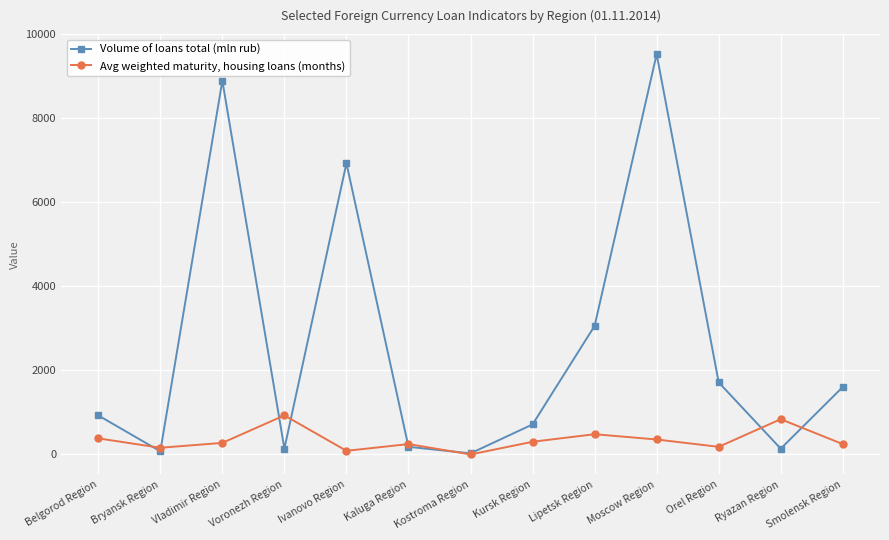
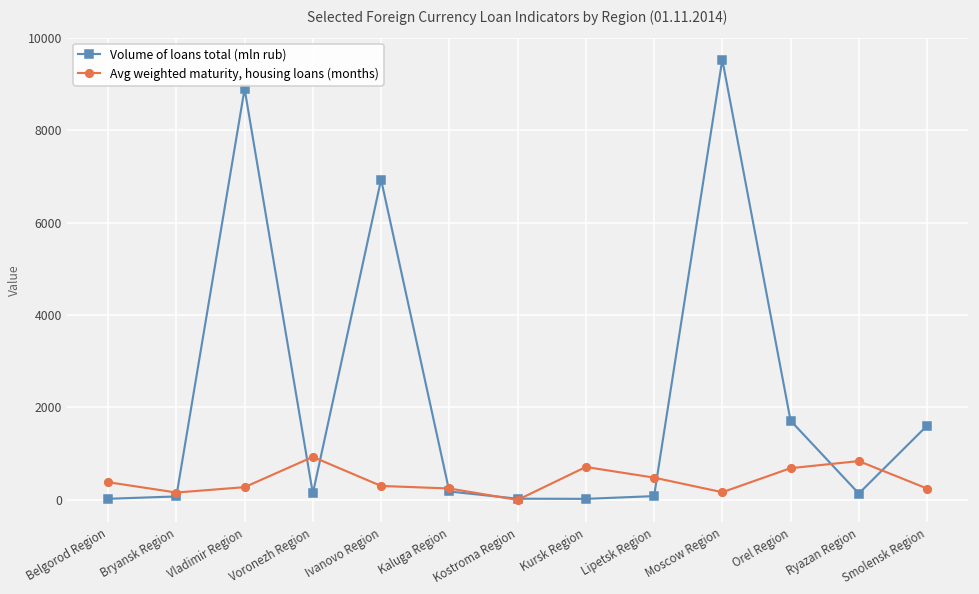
  {
    "Volume of loans total (mln rub)": {
-     "Belgorod Region": 900,
+     "Belgorod Region": 0,
      "Bryansk Region": 100,
      "Vladimir Region": 8900,
      "Voronezh Region": 100,
      "Ivanovo Region": 6900,
      "Kaluga Region": 200,
-     "Kursk Region": 700,
-     "Lipetsk Region": 3100,
+     "Kursk Region": 0,
+     "Lipetsk Region": 100,
      "Moscow Region": 9500,
      "Orel Region": 1700,
      "Ryazan Region": 100,
      "Smolensk Region": 1600
    },
    "Avg weighted maturity, housing loans (months)": {
      "Belgorod Region": 400,
      "Bryansk Region": 200,
      "Vladimir Region": 300,
      "Voronezh Region": 900,
-     "Ivanovo Region": 100,
+     "Ivanovo Region": 300,
      "Kaluga Region": 200,
-     "Kursk Region": 300,
+     "Kursk Region": 700,
      "Lipetsk Region": 500,
-     "Moscow Region": 400,
-     "Orel Region": 200,
+     "Moscow Region": 200,
+     "Orel Region": 700,
      "Ryazan Region": 800,
      "Smolensk Region": 200
    }
  }
